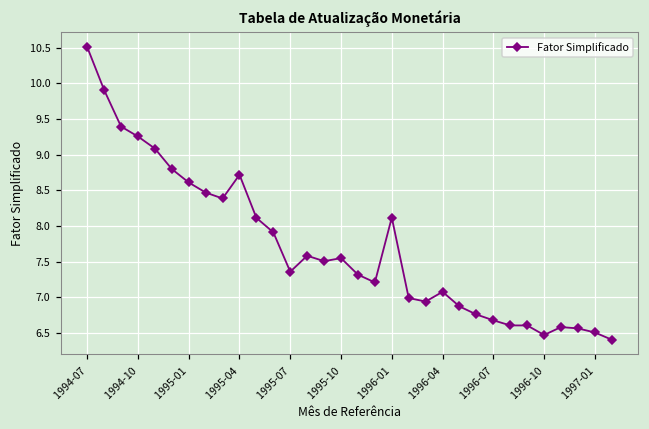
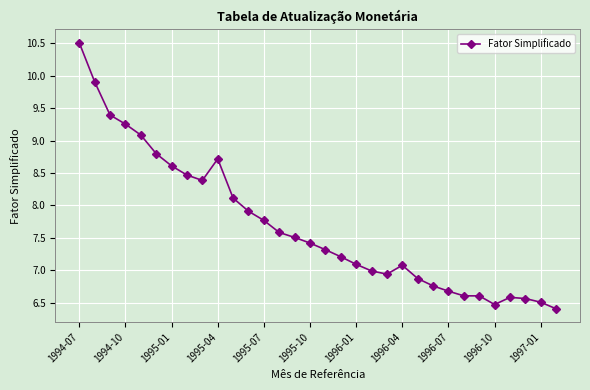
  {
    "1994-07": 10.5,
    "1994-10": 9.3,
    "1995-01": 8.6,
    "1995-04": 8.7,
-   "1995-07": 7.4,
-   "1995-10": 7.5,
-   "1996-01": 8.1,
+   "1995-07": 7.8,
+   "1995-10": 7.4,
+   "1996-01": 7.1,
    "1996-04": 7.1,
    "1996-07": 6.7,
    "1996-10": 6.5,
    "1997-01": 6.5
  }
